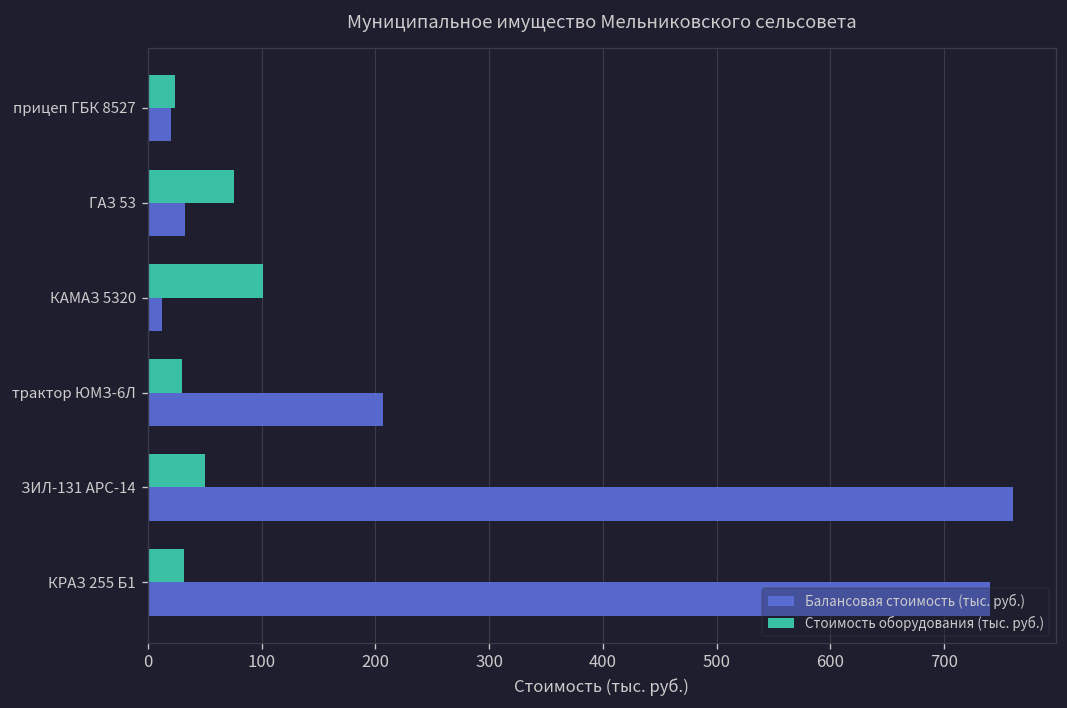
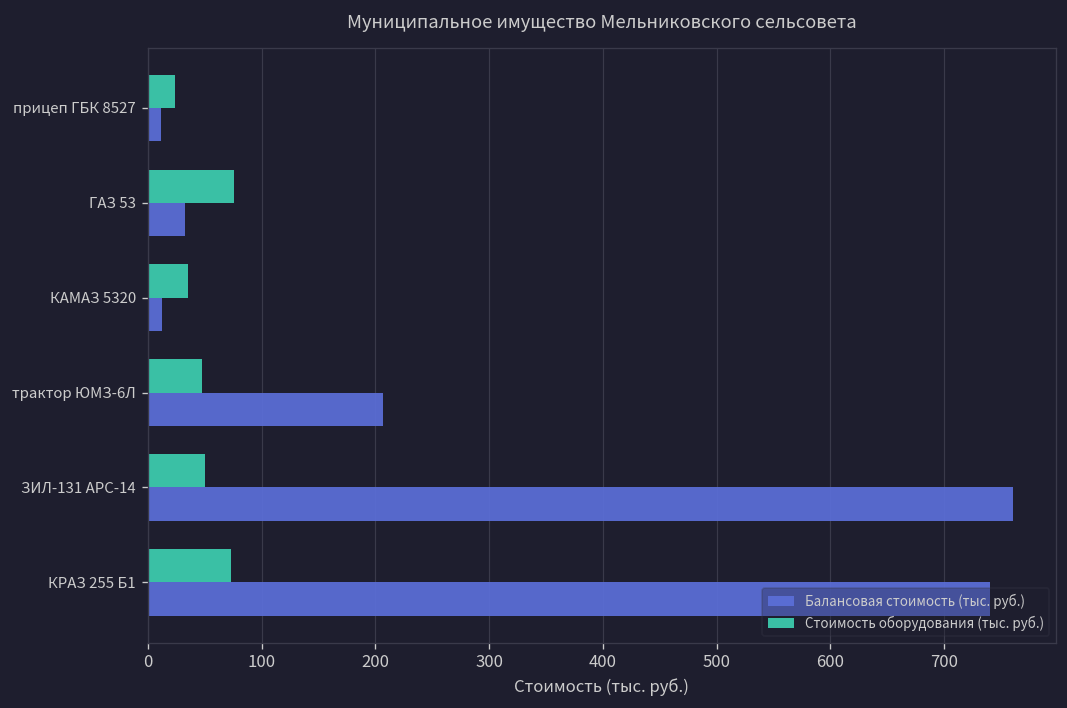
  {
    "Балансовая стоимость (тыс. руб.)": {
-     "прицеп ГБК 8527": 20,
+     "прицеп ГБК 8527": 10,
      "ГАЗ 53": 30,
      "КАМАЗ 5320": 10,
      "трактор ЮМЗ-6Л": 210,
      "ЗИЛ-131 АРС-14": 760
    },
    "Стоимость оборудования (тыс. руб.)": {
      "прицеп ГБК 8527": 20,
      "ГАЗ 53": 80,
-     "КАМАЗ 5320": 100,
-     "трактор ЮМЗ-6Л": 30,
+     "КАМАЗ 5320": 40,
+     "трактор ЮМЗ-6Л": 50,
      "ЗИЛ-131 АРС-14": 50,
-     "КРАЗ 255 Б1": 30
+     "КРАЗ 255 Б1": 70
    }
  }
